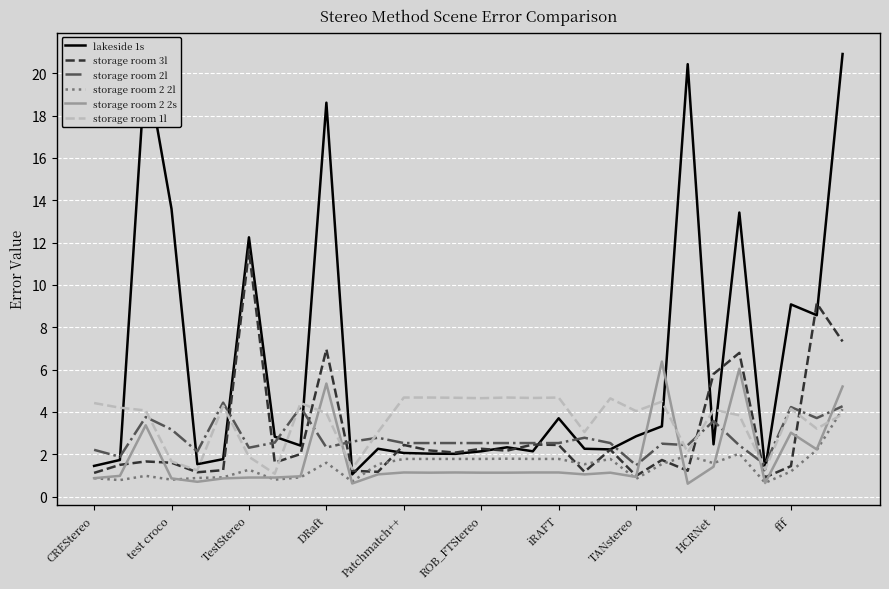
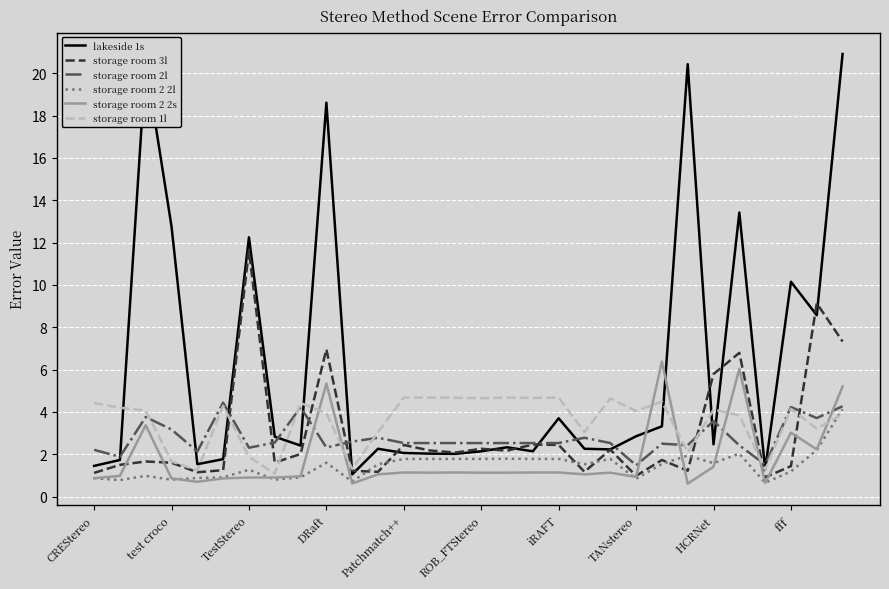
  {
    "lakeside 1s": {
      "CREStereo": 1.5,
-     "test croco": 13.6,
+     "test croco": 12.8,
      "TestStereo": 12.3,
      "DRaft": 18.6,
      "Patchmatch++": 2.1,
      "iRAFT": 3.7,
      "TANstereo": 2.9,
      "HCRNet": 2.5,
-     "fff": 9.1
+     "fff": 10.2
    }
  }
